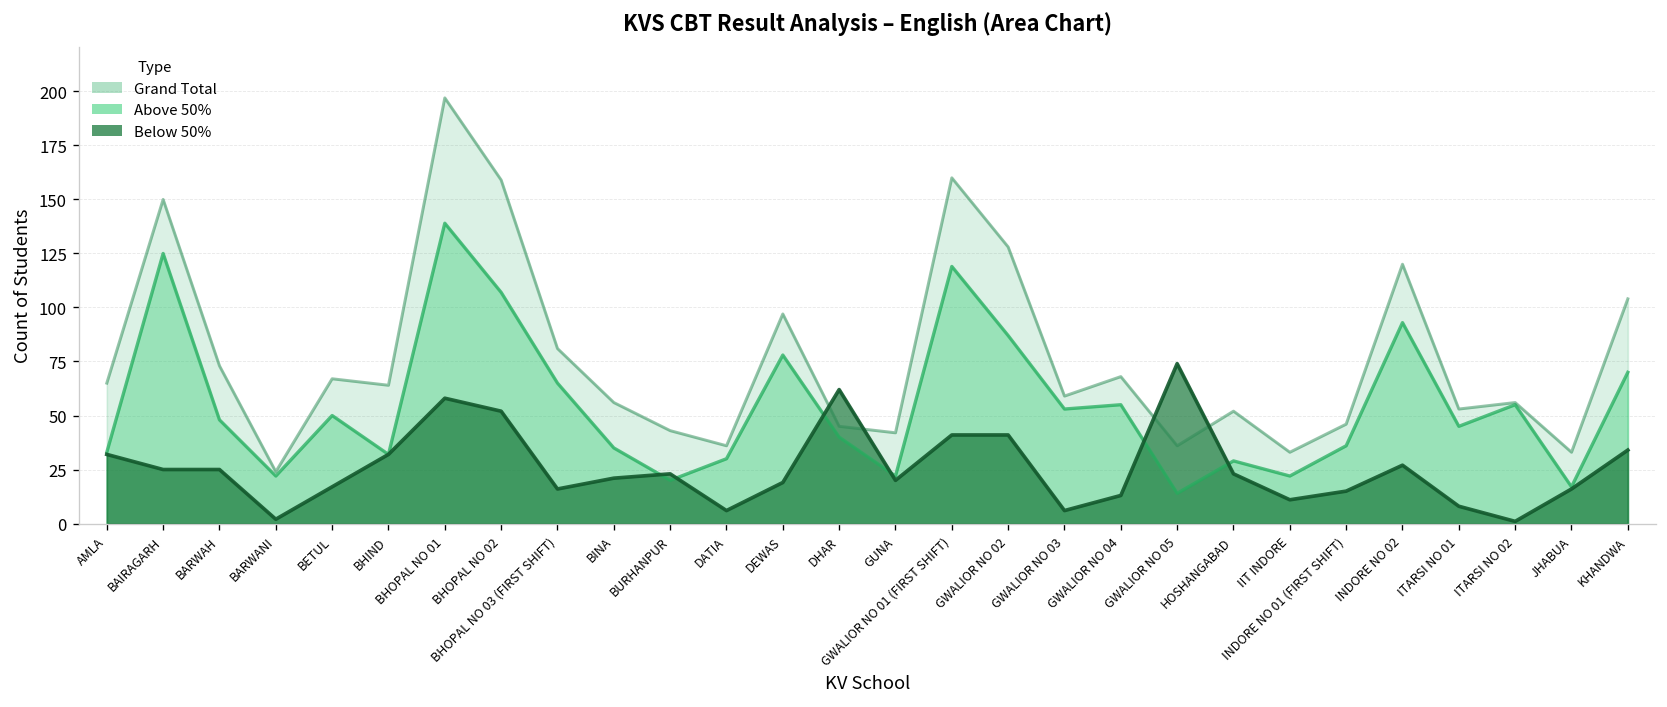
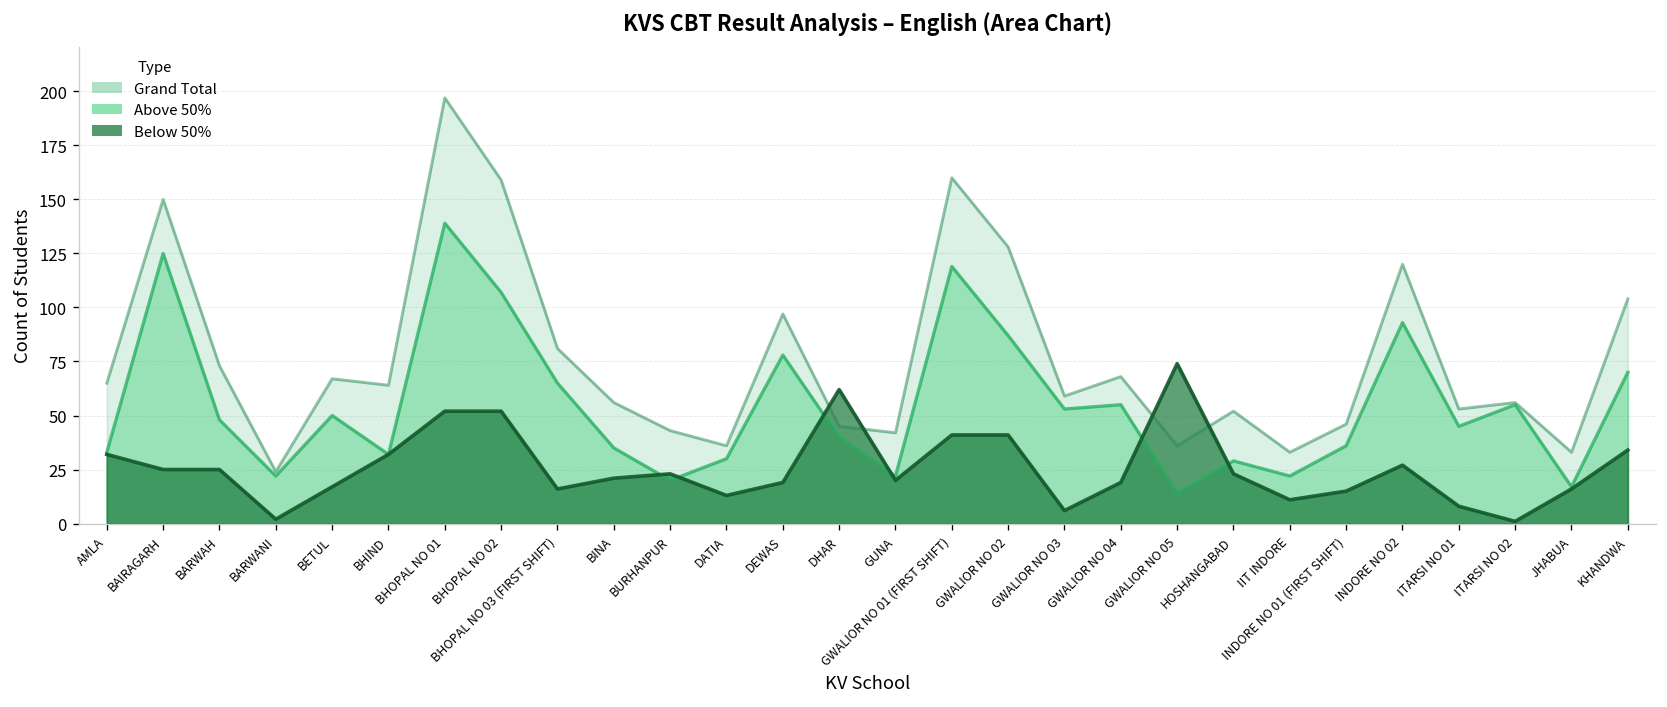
  {
    "Below 50%": {
      "BAIRAGARH": 25,
      "BARWAH": 25,
      "BARWANI": 2,
      "BETUL": 17,
-     "BHOPAL NO 01": 58,
+     "BHOPAL NO 01": 52,
      "BHOPAL NO 02": 52,
      "BHOPAL NO 03 (FIRST SHIFT)": 16,
      "BINA": 21,
      "BURHANPUR": 23,
-     "DATIA": 6,
+     "DATIA": 13,
      "DEWAS": 19,
      "DHAR": 62,
      "GUNA": 20,
      "GWALIOR NO 01 (FIRST SHIFT)": 41,
      "GWALIOR NO 02": 41,
      "GWALIOR NO 03": 6,
-     "GWALIOR NO 04": 13,
+     "GWALIOR NO 04": 19,
      "GWALIOR NO 05": 74,
      "HOSHANGABAD": 23,
      "IIT INDORE": 11,
      "INDORE NO 01 (FIRST SHIFT)": 15,
      "INDORE NO 02": 27,
      "ITARSI NO 01": 8,
      "ITARSI NO 02": 1,
      "KHANDWA": 34
    }
  }
